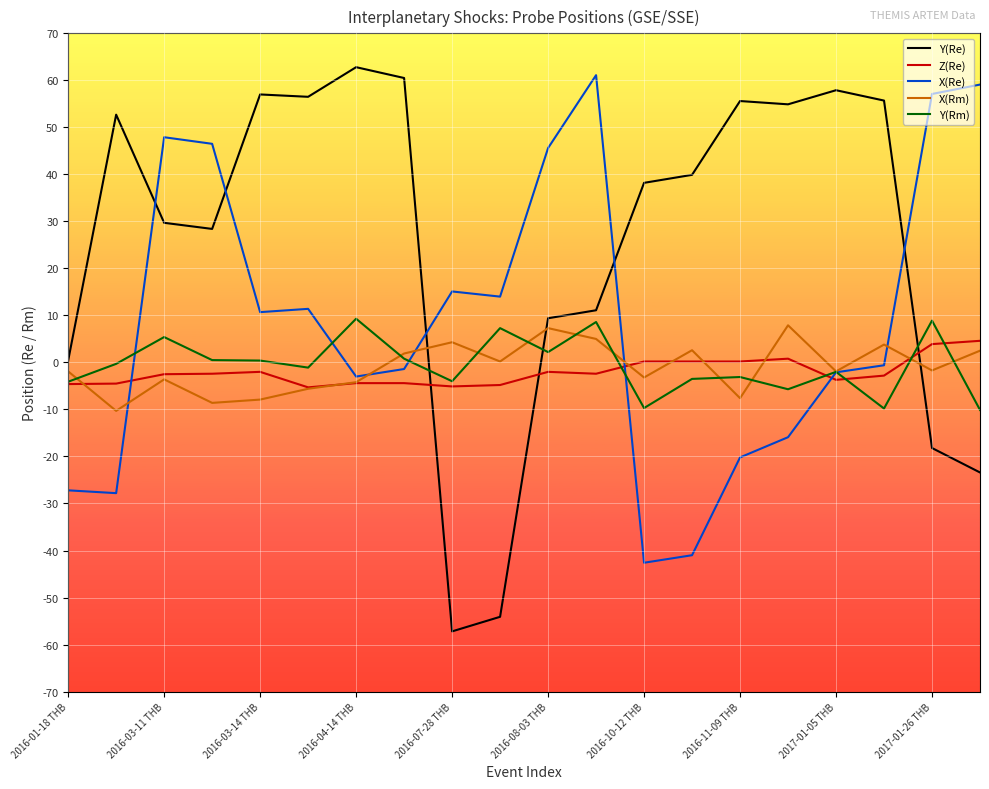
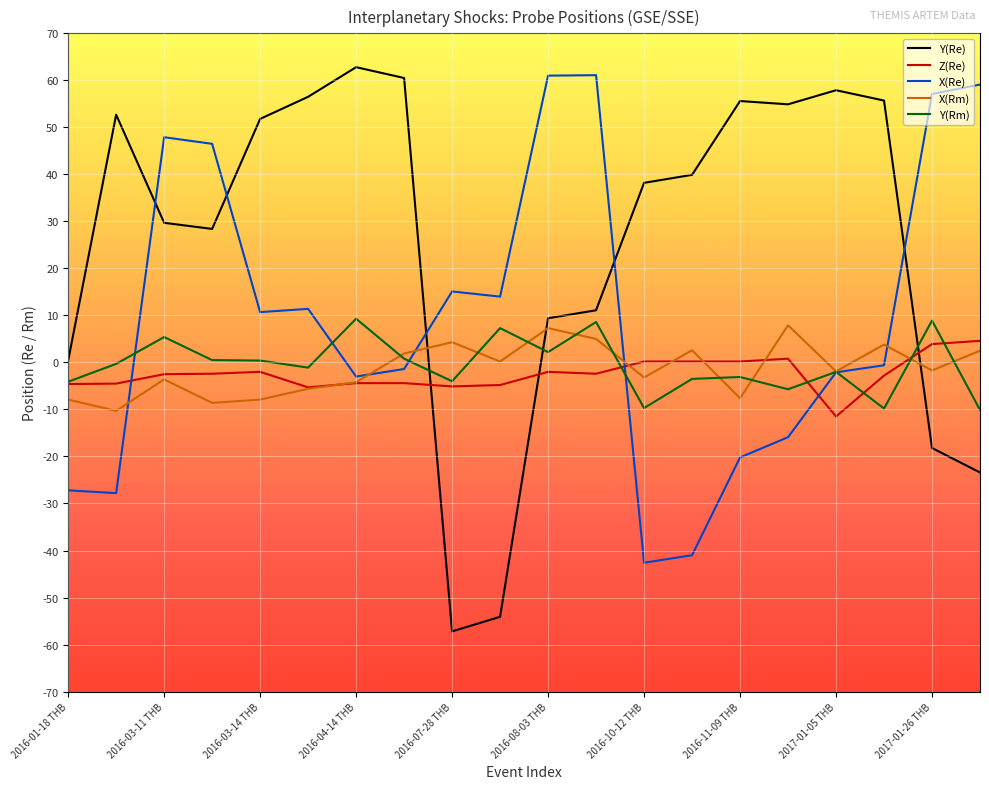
  {
    "Y(Re)": {
      "2016-01-18 THB": 0,
      "2016-03-11 THB": 30,
-     "2016-03-14 THB": 57,
+     "2016-03-14 THB": 52,
      "2016-04-14 THB": 63,
      "2016-07-28 THB": -57,
      "2016-08-03 THB": 9,
      "2016-10-12 THB": 38,
      "2016-11-09 THB": 56,
      "2017-01-05 THB": 58,
      "2017-01-26 THB": -18
    },
    "Z(Re)": {
      "2016-03-11 THB": -3,
      "2016-03-14 THB": -2,
      "2016-07-28 THB": -5,
      "2016-08-03 THB": -2,
      "2016-10-12 THB": 0,
      "2016-11-09 THB": 0,
-     "2017-01-05 THB": -4,
+     "2017-01-05 THB": -12,
      "2017-01-26 THB": 4
    },
    "X(Re)": {
      "2016-01-18 THB": -27,
      "2016-03-11 THB": 48,
      "2016-03-14 THB": 11,
      "2016-04-14 THB": -3,
      "2016-07-28 THB": 15,
-     "2016-08-03 THB": 46,
+     "2016-08-03 THB": 61,
      "2016-10-12 THB": -43,
      "2016-11-09 THB": -20
    },
    "X(Rm)": {
-     "2016-01-18 THB": -2,
+     "2016-01-18 THB": -8,
      "2016-03-11 THB": -4,
      "2016-03-14 THB": -8,
      "2016-07-28 THB": 4,
      "2016-08-03 THB": 7,
      "2016-10-12 THB": -3,
      "2016-11-09 THB": -8,
      "2017-01-26 THB": -2
    },
    "Y(Rm)": {
      "2016-03-11 THB": 5,
      "2016-03-14 THB": 0,
      "2016-04-14 THB": 9,
      "2016-07-28 THB": -4,
      "2016-08-03 THB": 2,
      "2016-10-12 THB": -10,
      "2016-11-09 THB": -3,
      "2017-01-26 THB": 9
    }
  }
